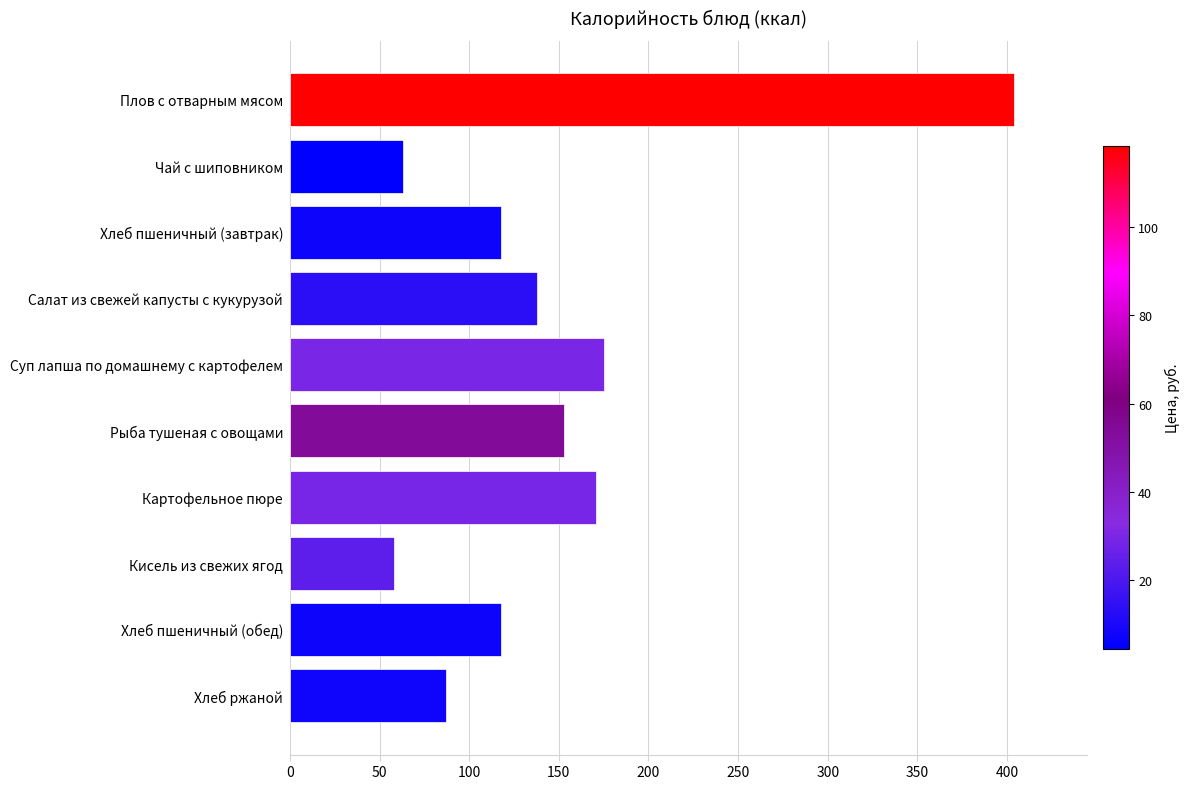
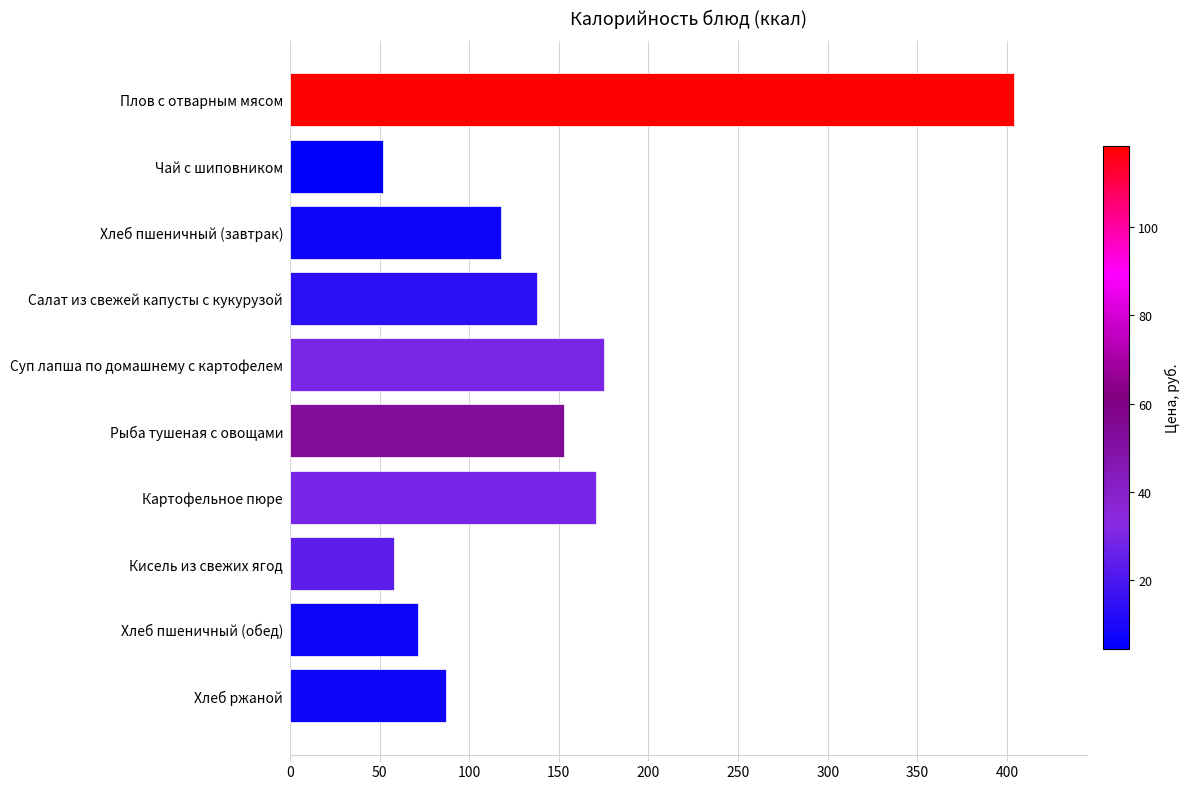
  {
    "Плов с отварным мясом": 404,
-   "Чай с шиповником": 63,
+   "Чай с шиповником": 52,
    "Хлеб пшеничный (завтрак)": 118,
    "Салат из свежей капусты с кукурузой": 138,
    "Суп лапша по домашнему с картофелем": 175,
    "Рыба тушеная с овощами": 153,
    "Картофельное пюре": 171,
    "Кисель из свежих ягод": 58,
-   "Хлеб пшеничный (обед)": 118,
+   "Хлеб пшеничный (обед)": 72,
    "Хлеб ржаной": 87
  }
